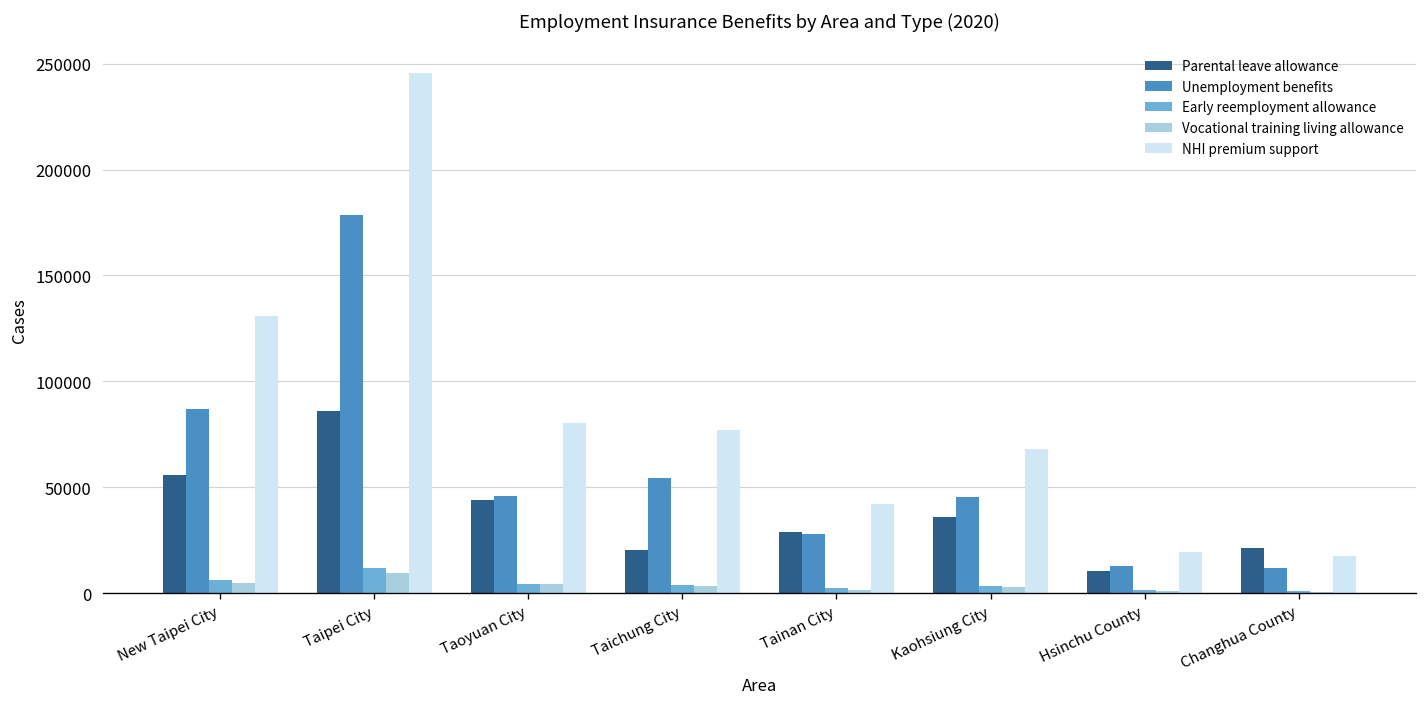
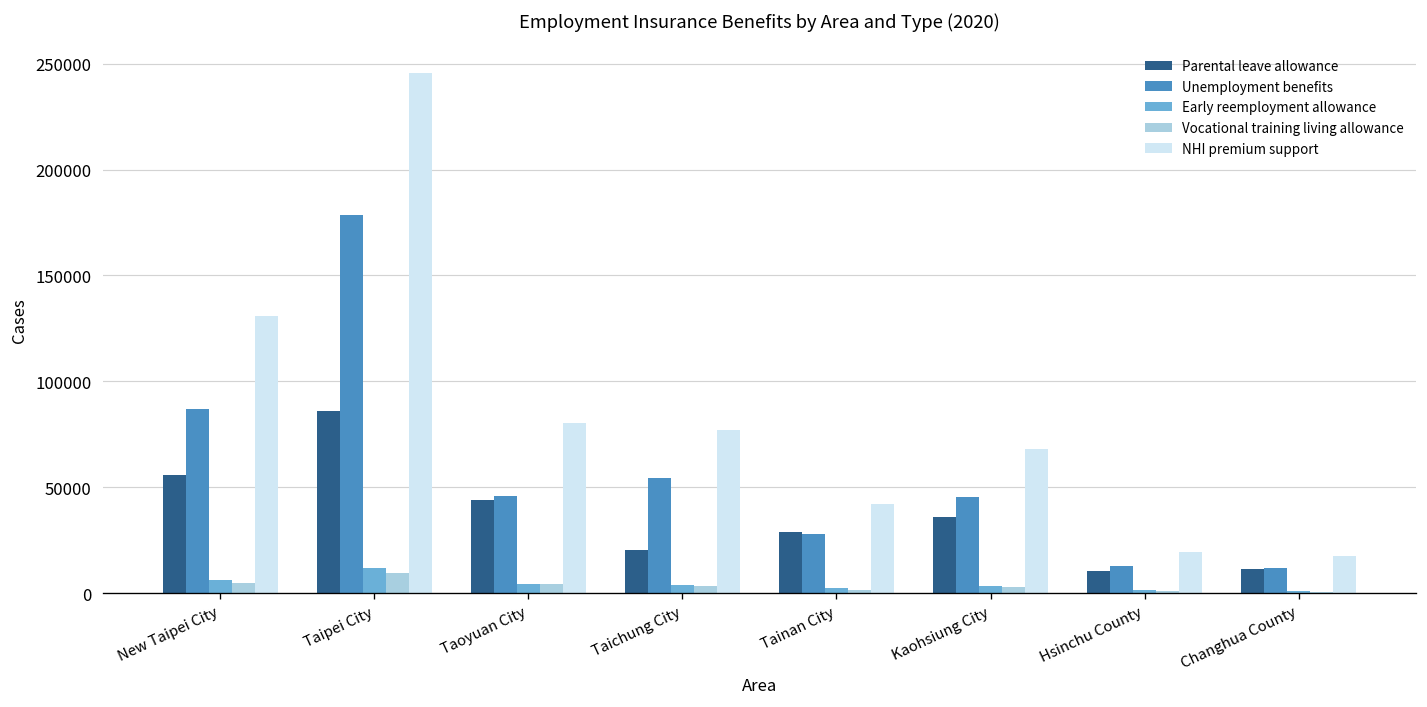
  {
    "Parental leave allowance": {
      "New Taipei City": 56000,
      "Taipei City": 86000,
      "Taoyuan City": 44000,
      "Taichung City": 20000,
      "Tainan City": 29000,
      "Kaohsiung City": 36000,
      "Hsinchu County": 10000,
-     "Changhua County": 21000
+     "Changhua County": 12000
    }
  }
